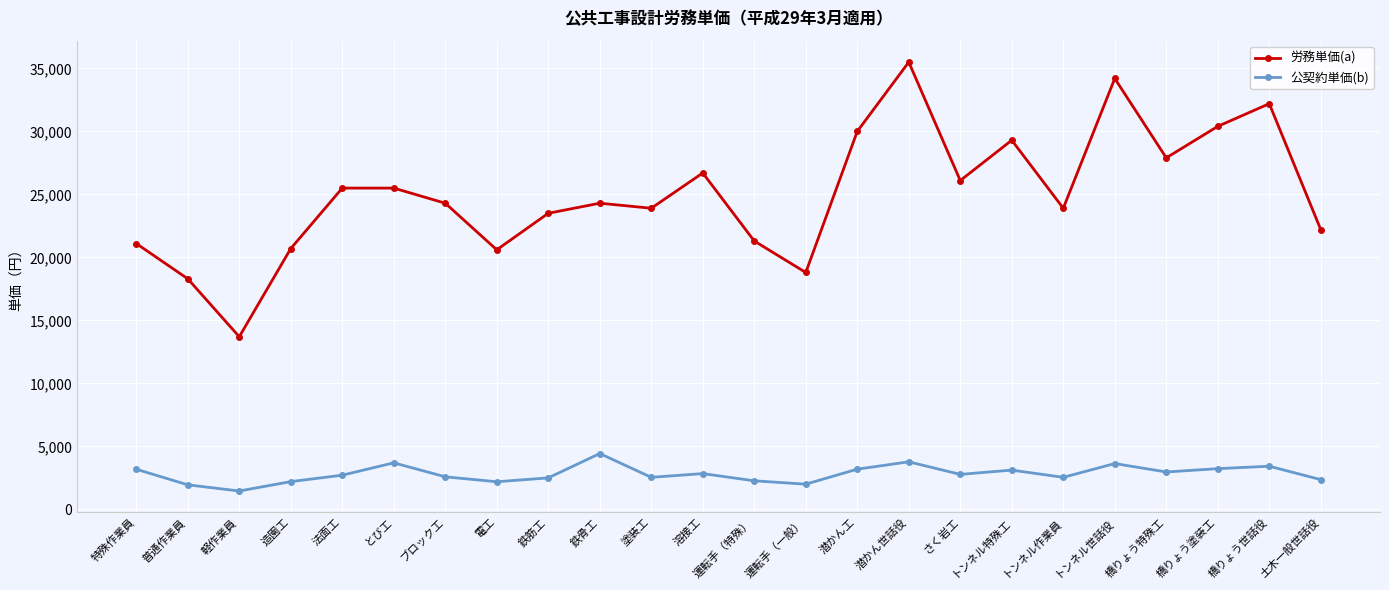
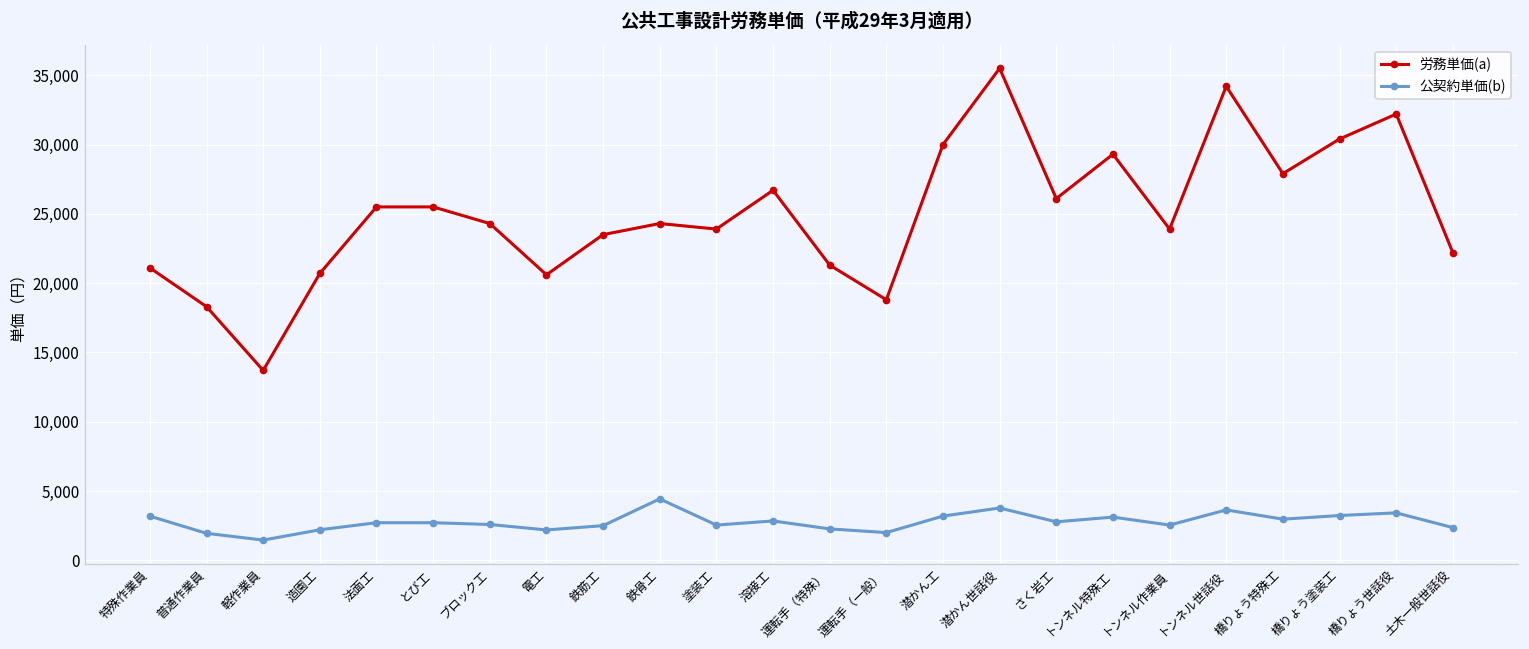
  {
    "労務単価(a)": {
      "特殊作業員": "21,100",
      "普通作業員": "18,300",
      "軽作業員": "13,700",
      "造園工": "20,700",
      "法面工": "25,500",
      "とび工": "25,500",
      "ブロック工": "24,300",
      "電工": "20,600",
      "鉄筋工": "23,500",
      "鉄骨工": "24,300",
      "塗装工": "23,900",
      "溶接工": "26,700",
      "運転手（特殊）": "21,300",
      "運転手（一般）": "18,800",
      "潜かん工": "30,000",
      "潜かん世話役": "35,500",
      "さく岩工": "26,100",
      "トンネル特殊工": "29,300",
      "トンネル作業員": "23,900",
      "トンネル世話役": "34,200",
      "橋りょう特殊工": "27,900",
      "橋りょう塗装工": "30,400",
      "橋りょう世話役": "32,200",
      "土木一般世話役": "22,200"
    },
    "公契約単価(b)": {
      "特殊作業員": "3,200",
      "普通作業員": "1,900",
      "軽作業員": "1,500",
      "造園工": "2,200",
      "法面工": "2,700",
-     "とび工": "3,700",
+     "とび工": "2,700",
      "ブロック工": "2,600",
      "電工": "2,200",
      "鉄筋工": "2,500",
      "鉄骨工": "4,400",
      "塗装工": "2,500",
      "溶接工": "2,800",
      "運転手（特殊）": "2,300",
      "運転手（一般）": "2,000",
      "潜かん工": "3,200",
      "潜かん世話役": "3,800",
      "さく岩工": "2,800",
      "トンネル特殊工": "3,100",
      "トンネル作業員": "2,500",
      "トンネル世話役": "3,600",
      "橋りょう特殊工": "3,000",
      "橋りょう塗装工": "3,200",
      "橋りょう世話役": "3,400",
      "土木一般世話役": "2,400"
    }
  }
